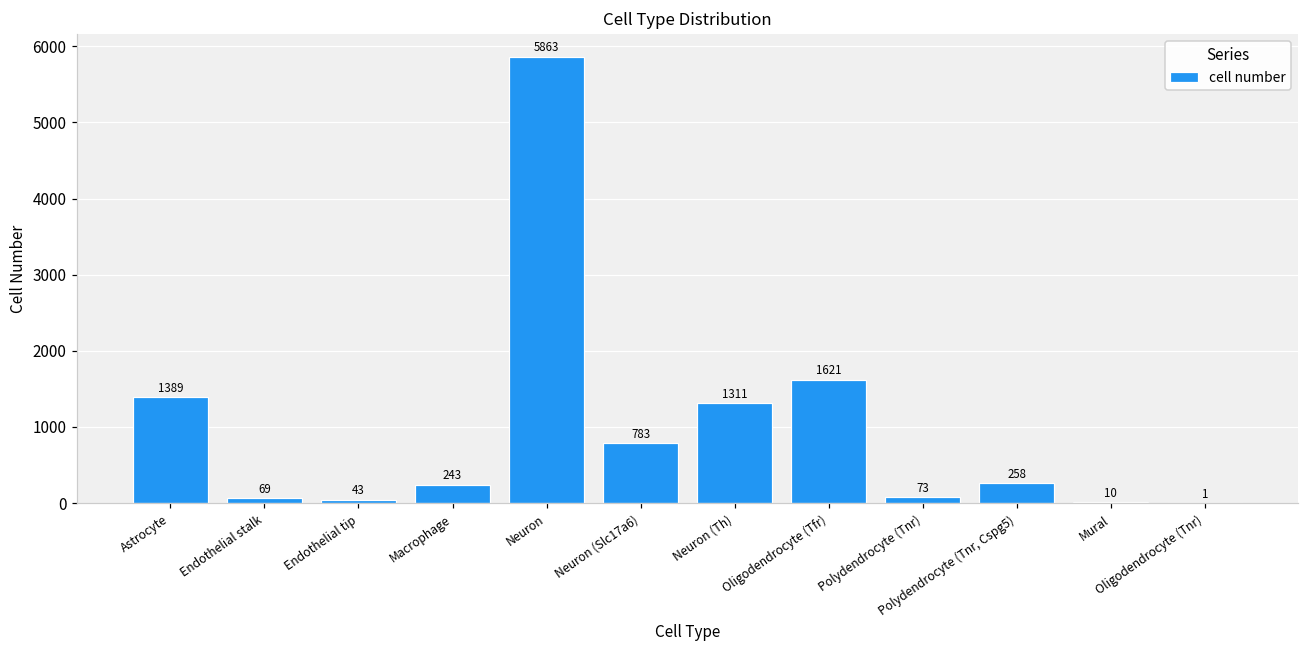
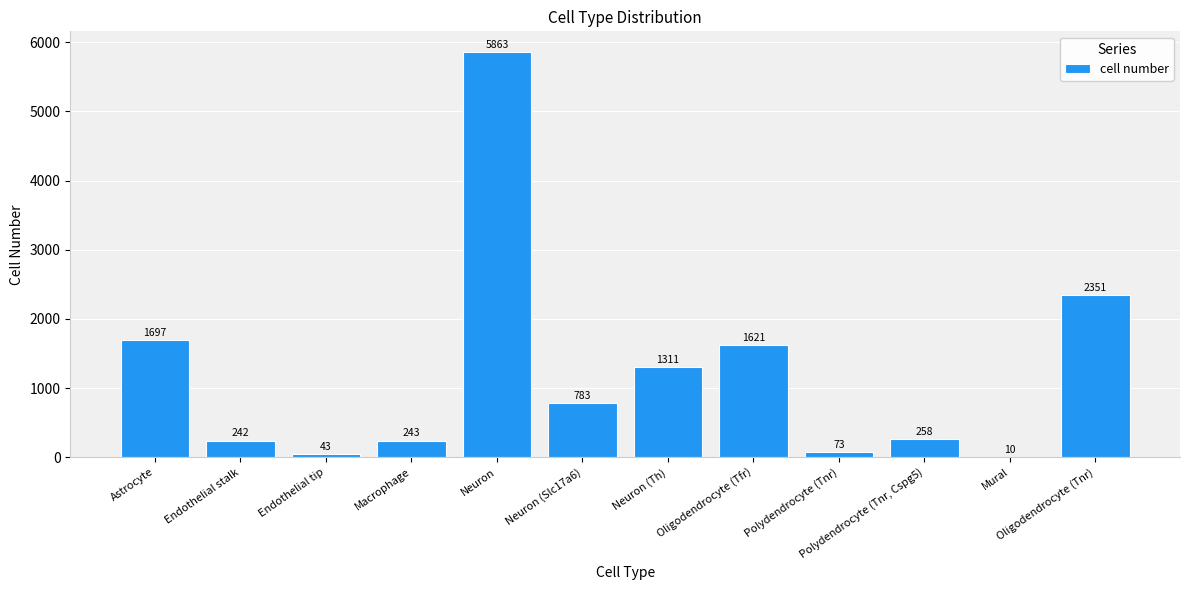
  {
-   "Astrocyte": 1389,
-   "Endothelial stalk": 69,
+   "Astrocyte": 1697,
+   "Endothelial stalk": 242,
    "Endothelial tip": 43,
    "Macrophage": 243,
    "Neuron": 5863,
    "Neuron (Slc17a6)": 783,
    "Neuron (Th)": 1311,
    "Oligodendrocyte (Tfr)": 1621,
    "Polydendrocyte (Tnr)": 73,
    "Polydendrocyte (Tnr, Cspg5)": 258,
    "Mural": 10,
-   "Oligodendrocyte (Tnr)": 1
+   "Oligodendrocyte (Tnr)": 2351
  }
